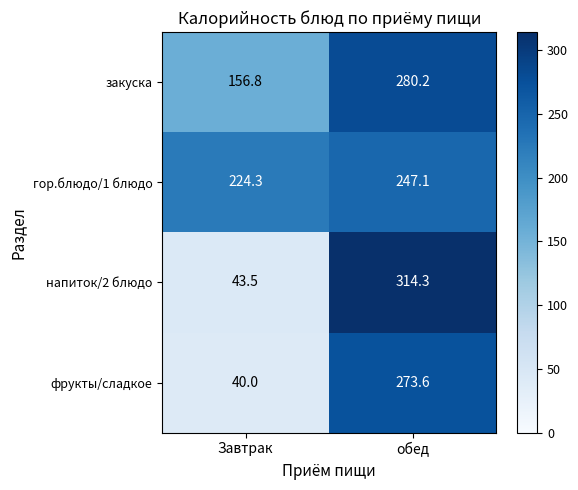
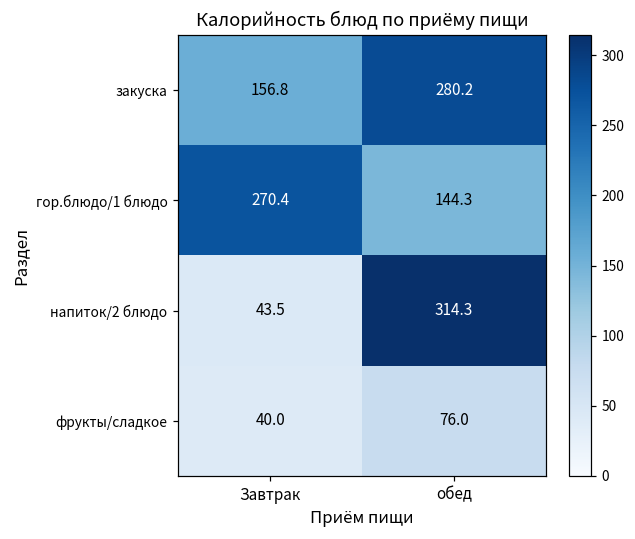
  {
    "закуска": {
      "Завтрак": 156.8,
      "обед": 280.2
    },
    "гор.блюдо/1 блюдо": {
-     "Завтрак": 224.3,
-     "обед": 247.1
+     "Завтрак": 270.4,
+     "обед": 144.3
    },
    "напиток/2 блюдо": {
      "Завтрак": 43.5,
      "обед": 314.3
    },
    "фрукты/сладкое": {
      "Завтрак": 40.0,
-     "обед": 273.6
+     "обед": 76.0
    }
  }
